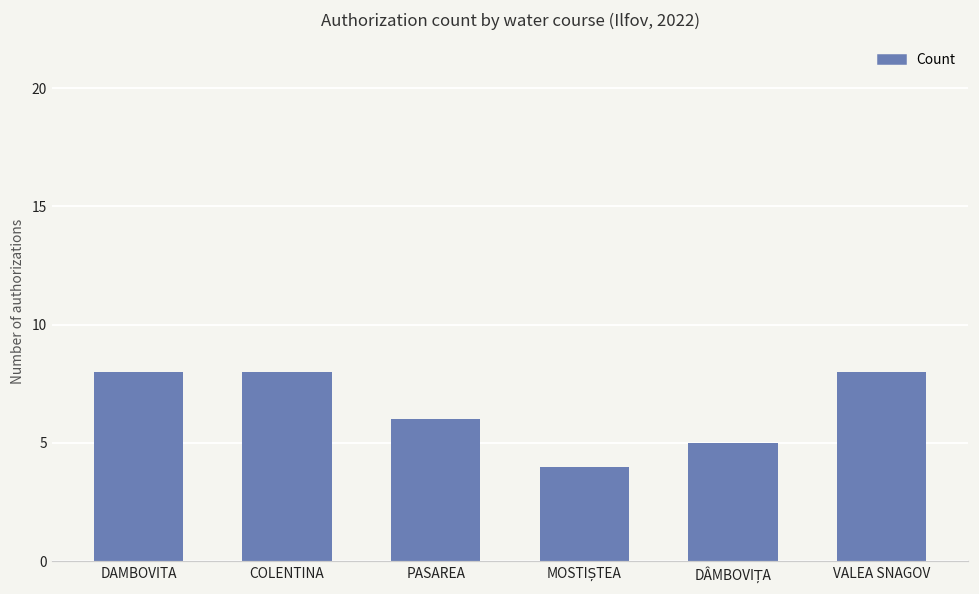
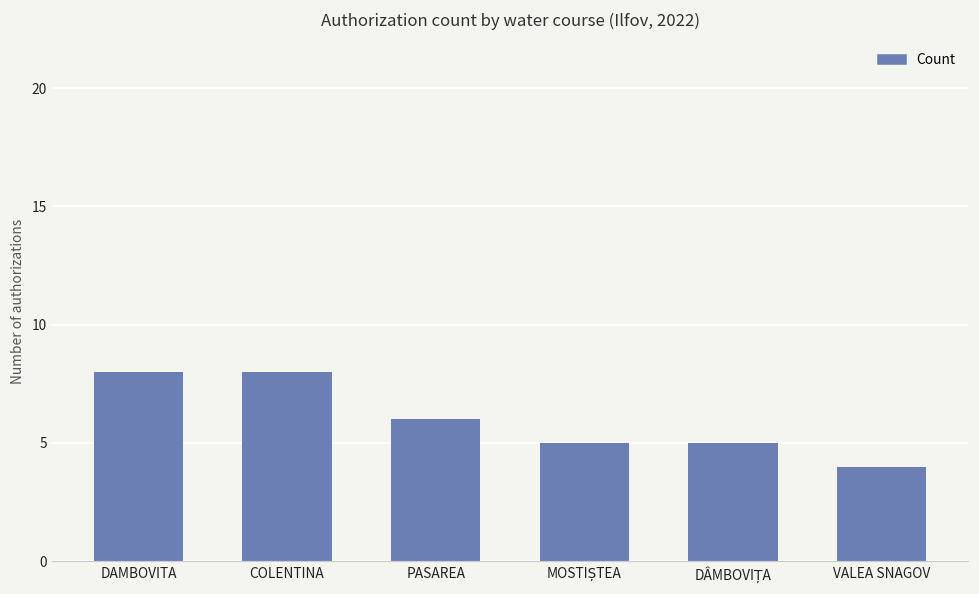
  {
    "DAMBOVITA": 8,
    "COLENTINA": 8,
    "PASAREA": 6,
-   "MOSTIȘTEA": 4,
+   "MOSTIȘTEA": 5,
    "DÂMBOVIȚA": 5,
-   "VALEA SNAGOV": 8
+   "VALEA SNAGOV": 4
  }
